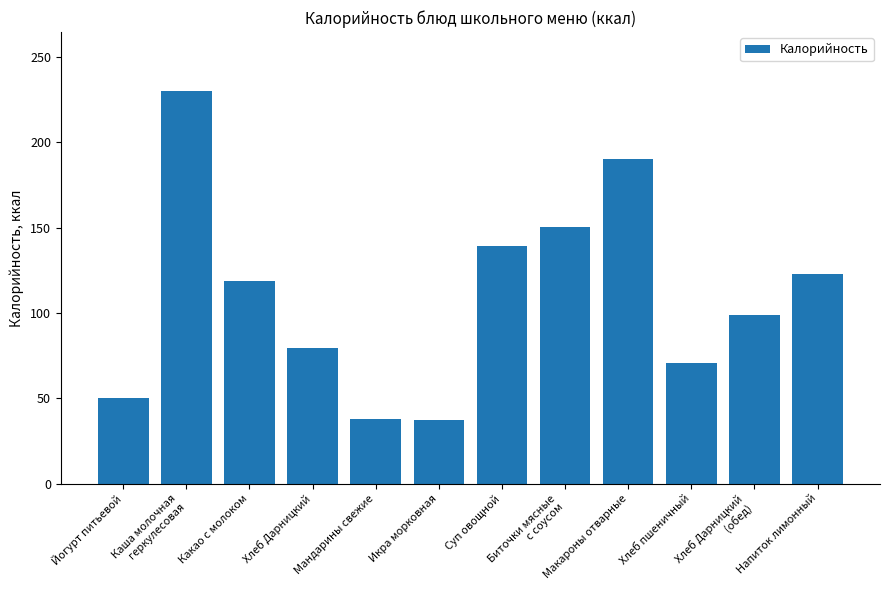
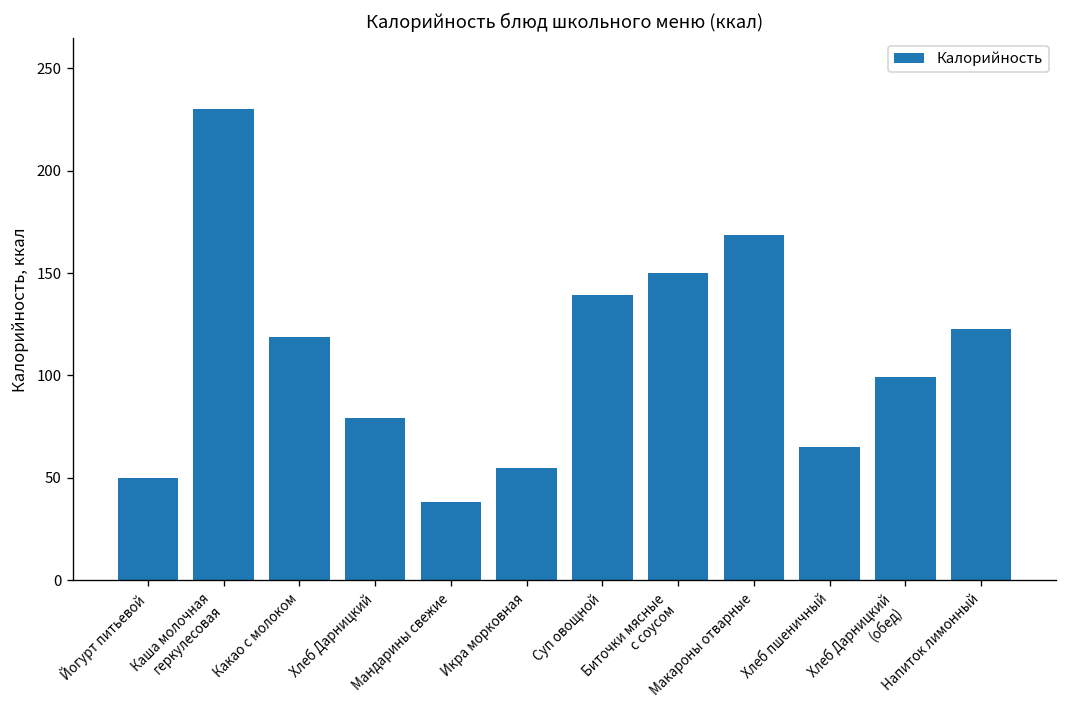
  {
    "Йогурт питьевой": 50,
    "Каша молочная геркулесовая": 230,
    "Какао с молоком": 119,
    "Хлеб Дарницкий": 79,
    "Мандарины свежие": 38,
-   "Икра морковная": 37,
+   "Икра морковная": 55,
    "Суп овощной": 139,
    "Биточки мясные с соусом": 150,
-   "Макароны отварные": 190,
-   "Хлеб пшеничный": 71,
+   "Макароны отварные": 168,
+   "Хлеб пшеничный": 65,
    "Хлеб Дарницкий (обед)": 99,
    "Напиток лимонный": 123
  }
